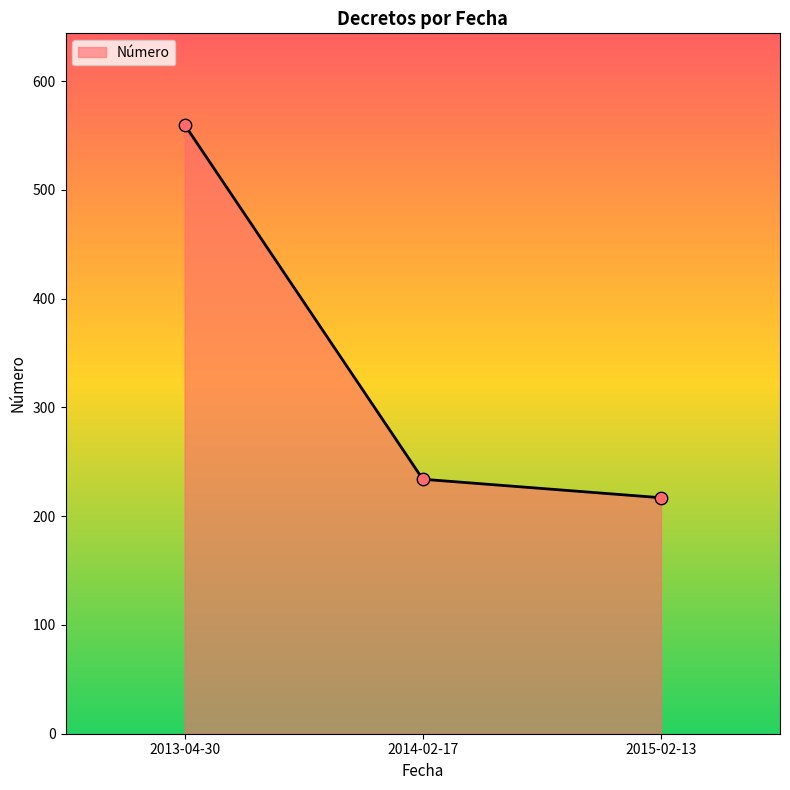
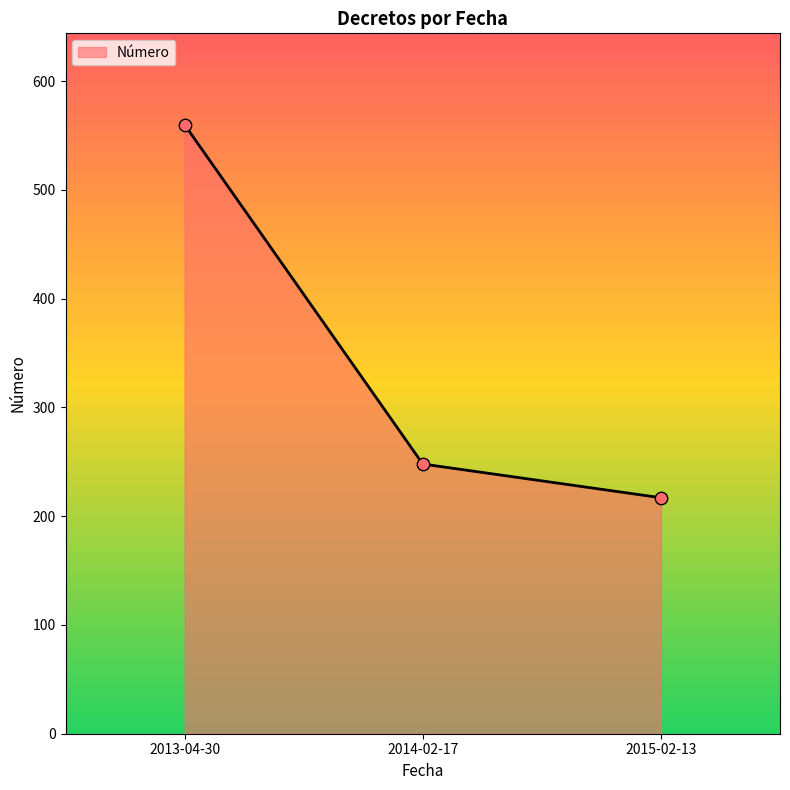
  {
    "2013-04-30": 560,
-   "2014-02-17": 234,
+   "2014-02-17": 248,
    "2015-02-13": 217
  }
